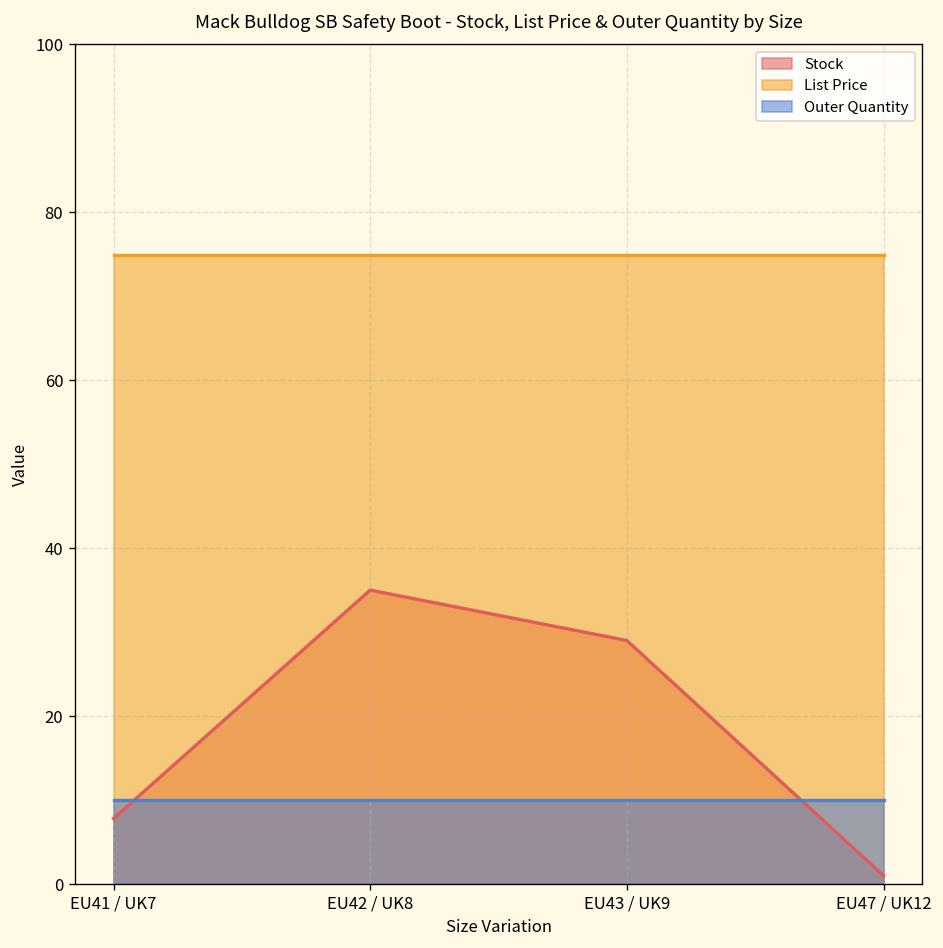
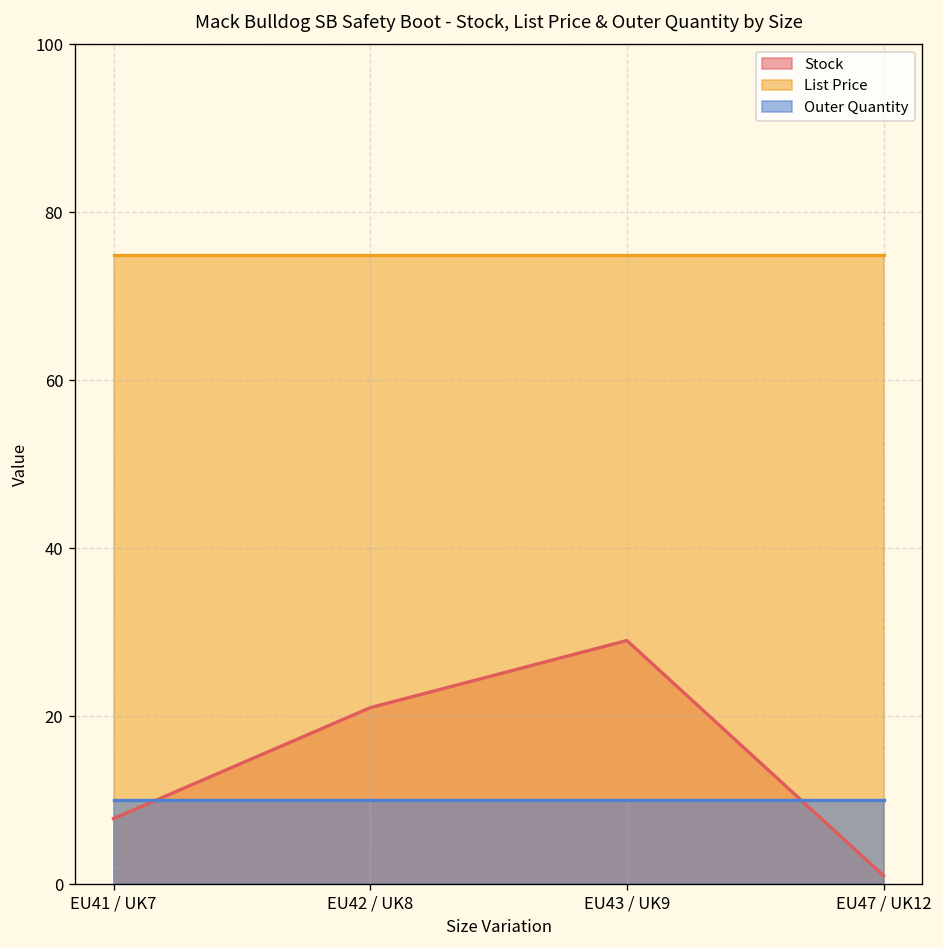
  {
    "Stock": {
      "EU41 / UK7": 8,
-     "EU42 / UK8": 35,
+     "EU42 / UK8": 21,
      "EU43 / UK9": 29,
      "EU47 / UK12": 1
    },
    "List Price": {
      "EU41 / UK7": 75,
      "EU42 / UK8": 75,
      "EU43 / UK9": 75,
      "EU47 / UK12": 75
    },
    "Outer Quantity": {
      "EU41 / UK7": 10,
      "EU42 / UK8": 10,
      "EU43 / UK9": 10,
      "EU47 / UK12": 10
    }
  }
